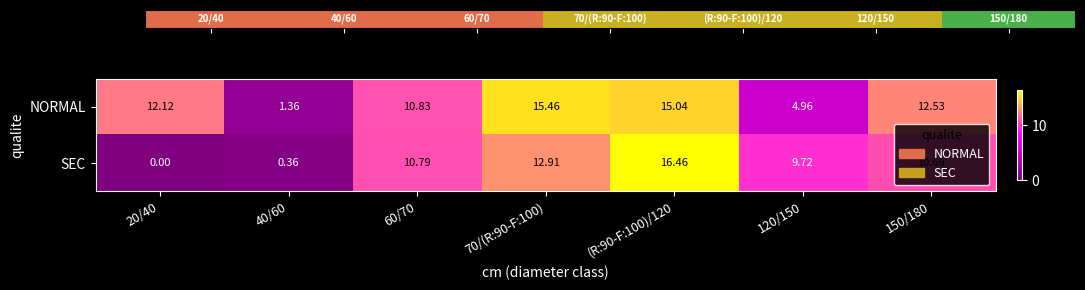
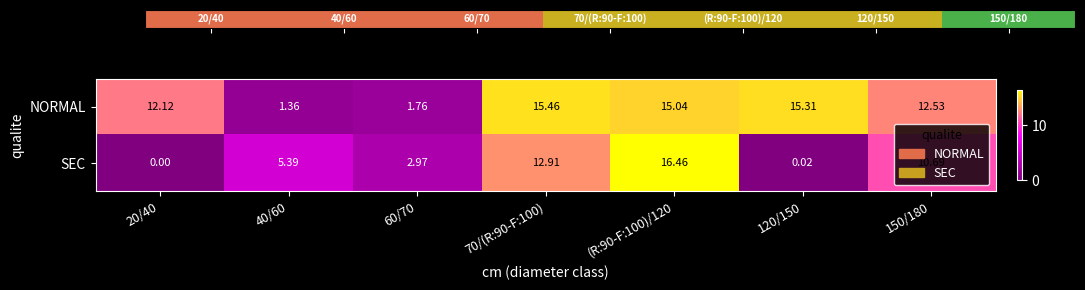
  {
    "produit_vtgr by qualite and cm": {
      "NORMAL": {
        "20/40": 12.12,
        "40/60": 1.36,
-       "60/70": 10.83,
+       "60/70": 1.76,
        "70/(R:90-F:100)": 15.46,
        "(R:90-F:100)/120": 15.04,
-       "120/150": 4.96,
+       "120/150": 15.31,
        "150/180": 12.53
      },
      "SEC": {
        "20/40": 0.00,
-       "40/60": 0.36,
-       "60/70": 10.79,
+       "40/60": 5.39,
+       "60/70": 2.97,
        "70/(R:90-F:100)": 12.91,
        "(R:90-F:100)/120": 16.46,
-       "120/150": 9.72
+       "120/150": 0.02
      }
    }
  }
